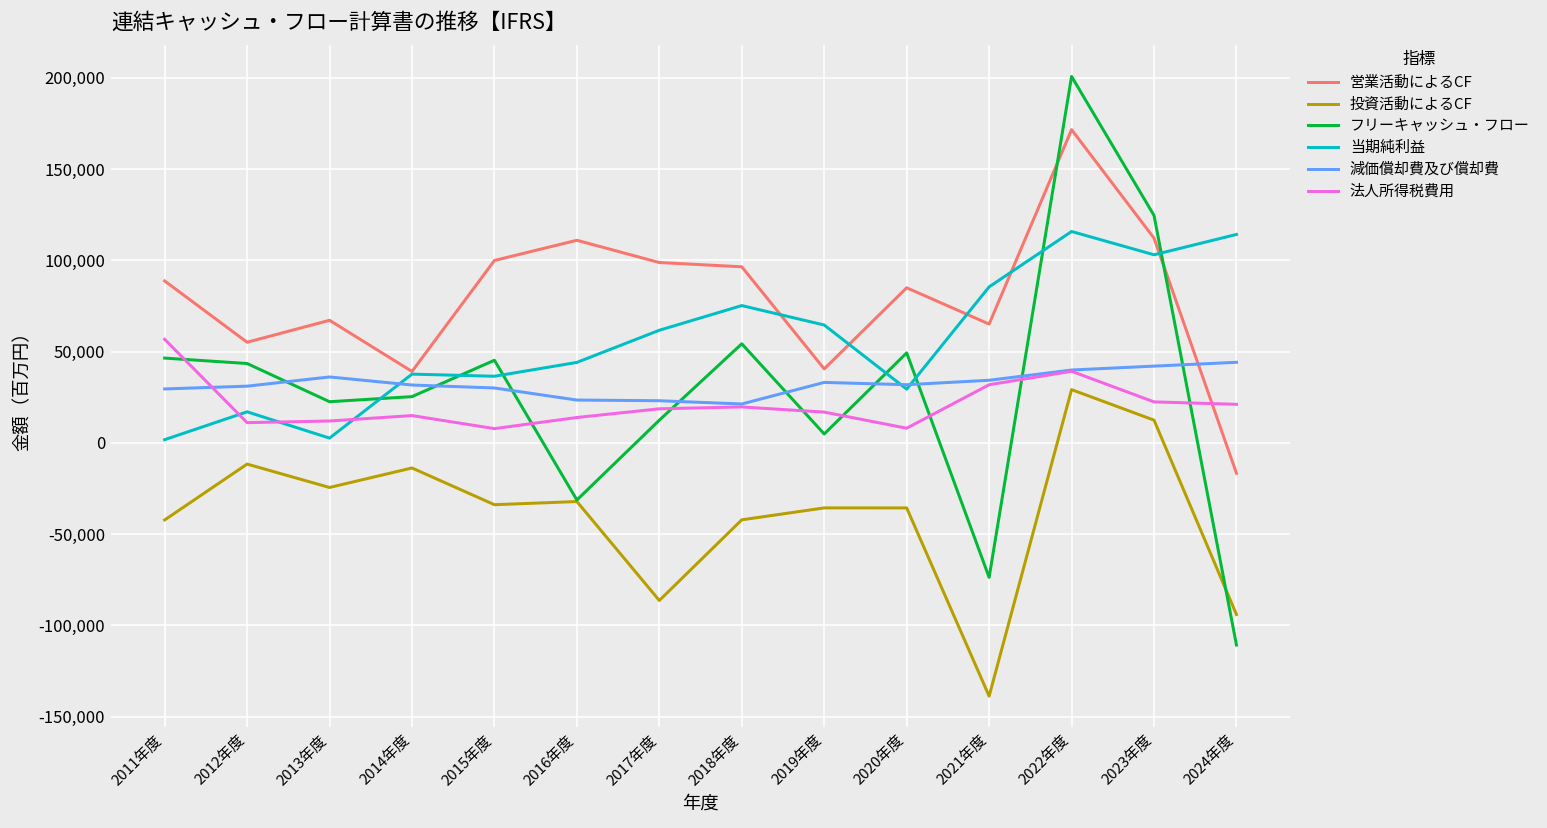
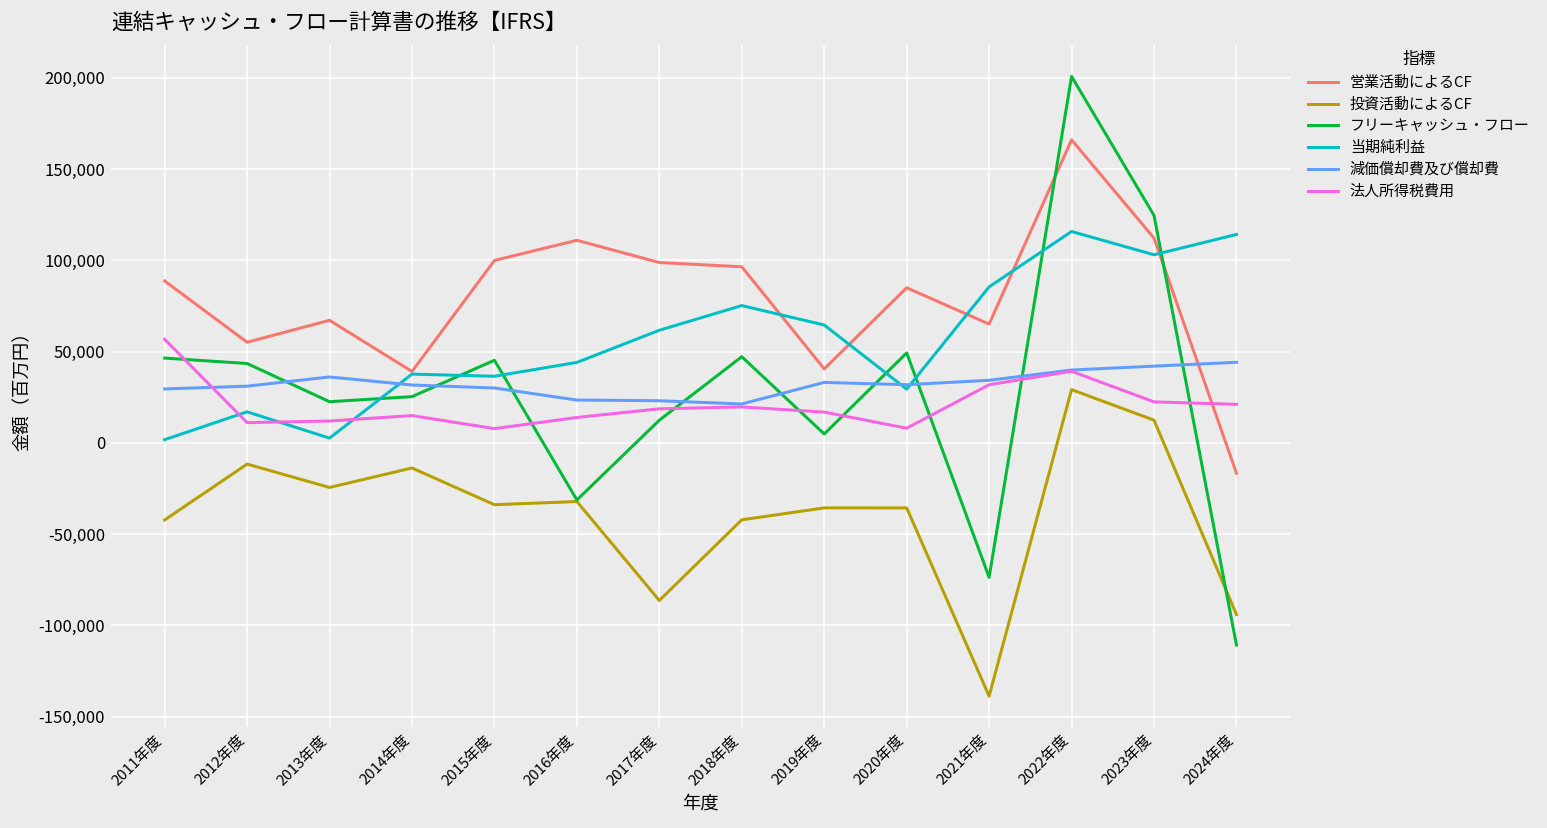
  {
    "営業活動によるCF": {
      "2011年度": "89,000",
      "2012年度": "55,000",
      "2013年度": "67,000",
      "2015年度": "100,000",
      "2016年度": "111,000",
      "2017年度": "99,000",
      "2018年度": "96,000",
      "2019年度": "41,000",
      "2020年度": "85,000",
      "2021年度": "65,000",
-     "2022年度": "172,000",
+     "2022年度": "166,000",
      "2023年度": "112,000",
      "2024年度": "-17,000"
    },
    "投資活動によるCF": {
      "2011年度": "-42,000",
      "2012年度": "-12,000",
      "2013年度": "-24,000",
      "2014年度": "-14,000",
      "2015年度": "-34,000",
      "2017年度": "-86,000",
      "2018年度": "-42,000",
      "2019年度": "-36,000",
      "2020年度": "-36,000",
      "2021年度": "-139,000",
      "2022年度": "29,000",
      "2023年度": "12,000",
      "2024年度": "-94,000"
    },
    "フリーキャッシュ・フロー": {
      "2011年度": "46,000",
      "2012年度": "43,000",
      "2013年度": "23,000",
      "2014年度": "25,000",
      "2015年度": "45,000",
      "2017年度": "12,000",
-     "2018年度": "54,000",
+     "2018年度": "47,000",
      "2019年度": "5,000",
      "2020年度": "49,000",
      "2021年度": "-74,000",
      "2022年度": "201,000",
      "2023年度": "125,000",
      "2024年度": "-111,000"
    },
    "当期純利益": {
      "2011年度": "2,000",
      "2012年度": "17,000",
      "2013年度": "3,000",
      "2015年度": "36,000",
      "2016年度": "44,000",
      "2017年度": "62,000",
      "2018年度": "75,000",
      "2019年度": "65,000",
      "2020年度": "29,000",
      "2021年度": "85,000",
      "2022年度": "116,000",
      "2023年度": "103,000",
      "2024年度": "114,000"
    },
    "減価償却費及び償却費": {
      "2011年度": "30,000",
      "2012年度": "31,000",
      "2013年度": "36,000",
      "2014年度": "32,000",
      "2015年度": "30,000",
      "2016年度": "23,000",
      "2017年度": "23,000",
      "2019年度": "33,000",
      "2020年度": "32,000",
      "2021年度": "34,000",
      "2023年度": "42,000",
      "2024年度": "44,000"
    },
    "法人所得税費用": {
      "2011年度": "57,000",
      "2012年度": "11,000",
      "2013年度": "12,000",
      "2014年度": "15,000",
      "2015年度": "8,000",
      "2016年度": "14,000",
      "2017年度": "19,000",
      "2019年度": "17,000",
      "2020年度": "8,000",
      "2021年度": "32,000",
      "2023年度": "22,000",
      "2024年度": "21,000"
    }
  }
